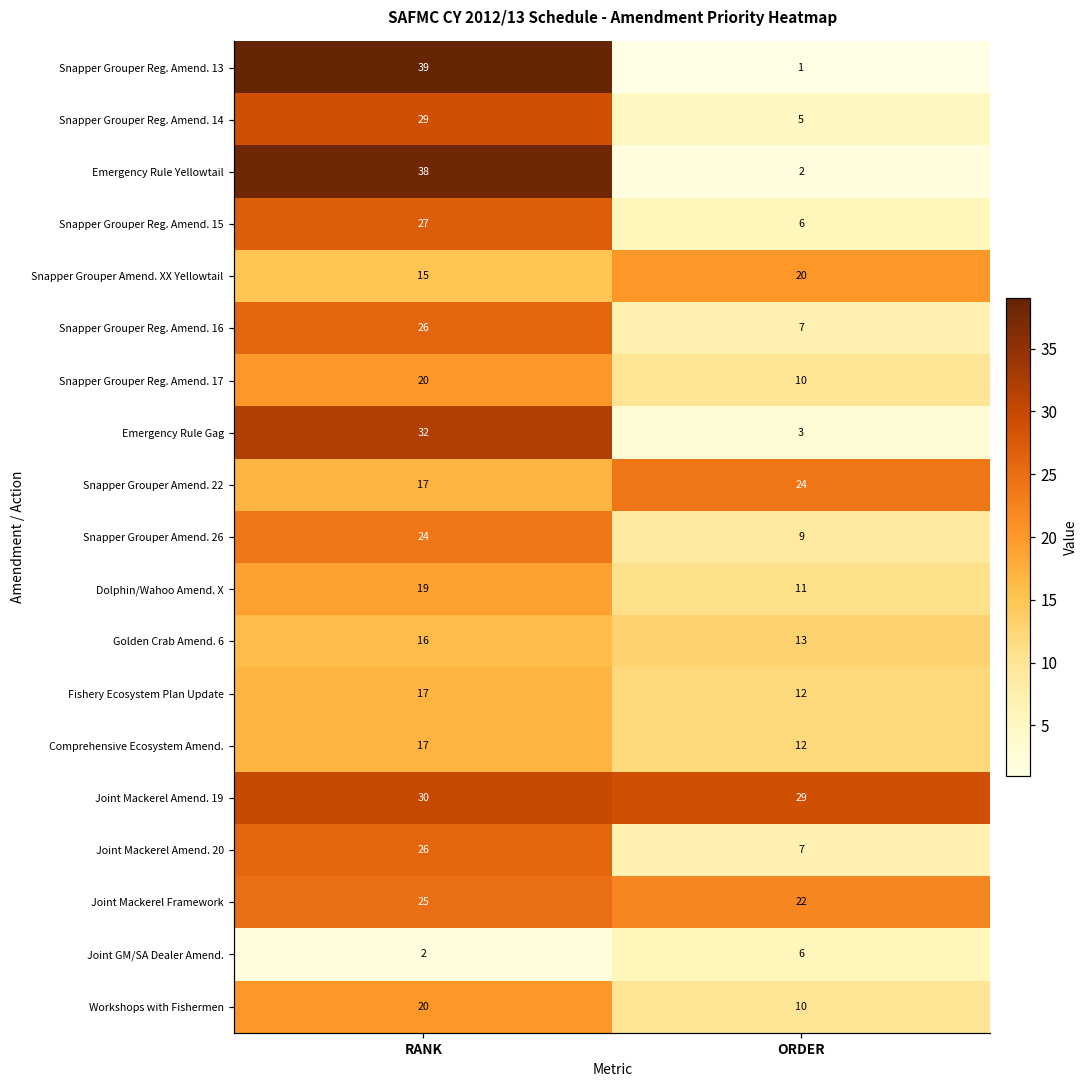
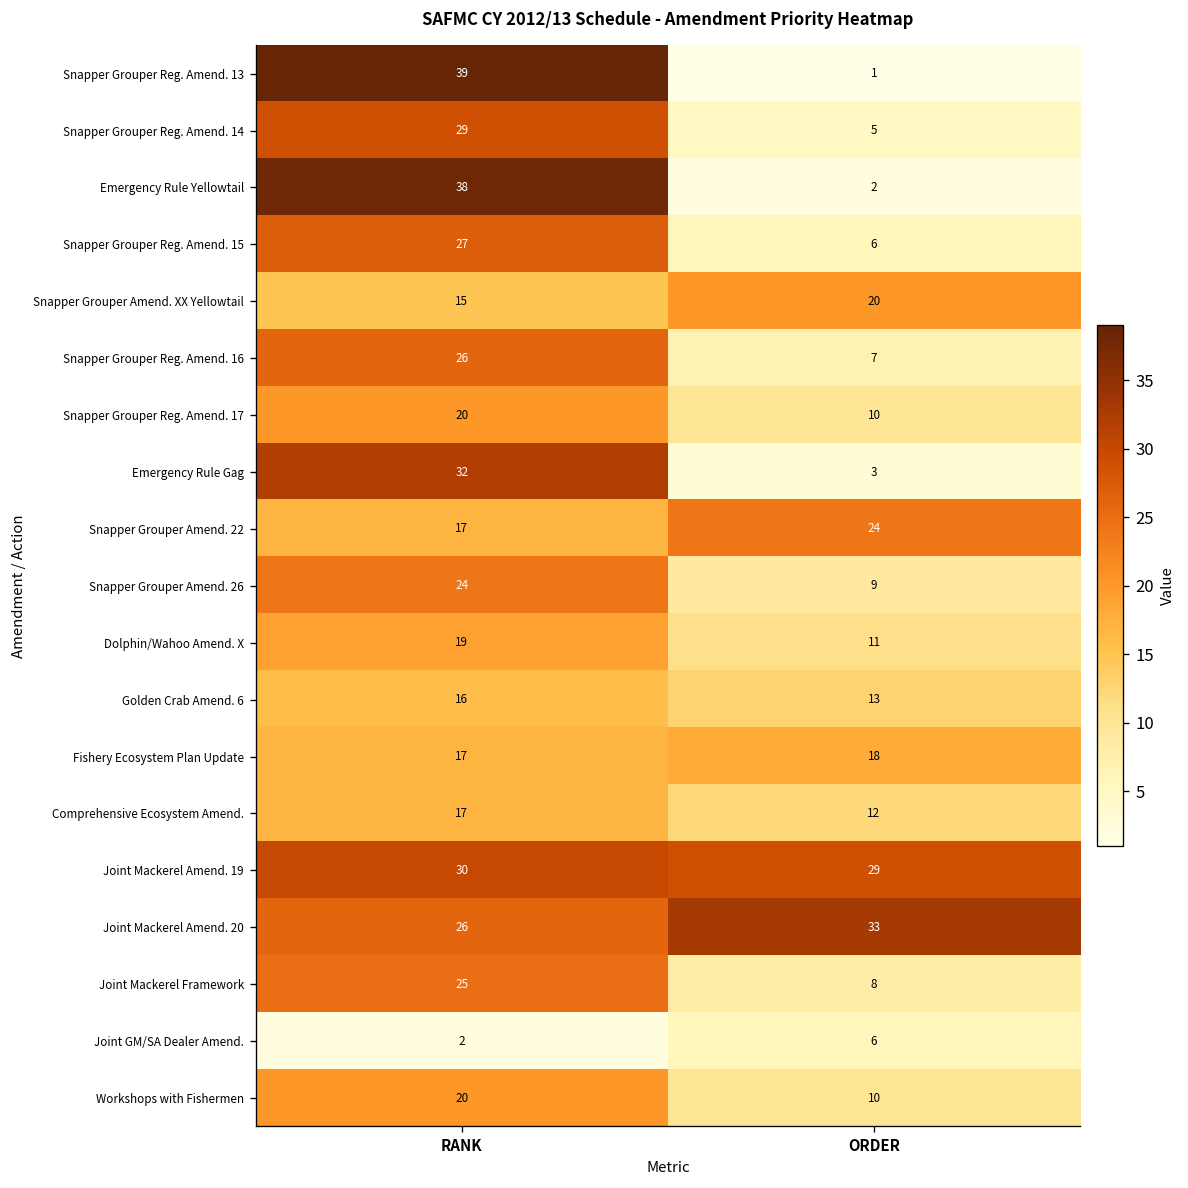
  {
    "Snapper Grouper Reg. Amend. 13": {
      "RANK": 39,
      "ORDER": 1
    },
    "Snapper Grouper Reg. Amend. 14": {
      "RANK": 29,
      "ORDER": 5
    },
    "Emergency Rule Yellowtail": {
      "RANK": 38,
      "ORDER": 2
    },
    "Snapper Grouper Reg. Amend. 15": {
      "RANK": 27,
      "ORDER": 6
    },
    "Snapper Grouper Amend. XX Yellowtail": {
      "RANK": 15,
      "ORDER": 20
    },
    "Snapper Grouper Reg. Amend. 16": {
      "RANK": 26,
      "ORDER": 7
    },
    "Snapper Grouper Reg. Amend. 17": {
      "RANK": 20,
      "ORDER": 10
    },
    "Emergency Rule Gag": {
      "RANK": 32,
      "ORDER": 3
    },
    "Snapper Grouper Amend. 22": {
      "RANK": 17,
      "ORDER": 24
    },
    "Snapper Grouper Amend. 26": {
      "RANK": 24,
      "ORDER": 9
    },
    "Dolphin/Wahoo Amend. X": {
      "RANK": 19,
      "ORDER": 11
    },
    "Golden Crab Amend. 6": {
      "RANK": 16,
      "ORDER": 13
    },
    "Fishery Ecosystem Plan Update": {
      "RANK": 17,
-     "ORDER": 12
+     "ORDER": 18
    },
    "Comprehensive Ecosystem Amend.": {
      "RANK": 17,
      "ORDER": 12
    },
    "Joint Mackerel Amend. 19": {
      "RANK": 30,
      "ORDER": 29
    },
    "Joint Mackerel Amend. 20": {
      "RANK": 26,
-     "ORDER": 7
+     "ORDER": 33
    },
    "Joint Mackerel Framework": {
      "RANK": 25,
-     "ORDER": 22
+     "ORDER": 8
    },
    "Joint GM/SA Dealer Amend.": {
      "RANK": 2,
      "ORDER": 6
    },
    "Workshops with Fishermen": {
      "RANK": 20,
      "ORDER": 10
    }
  }
